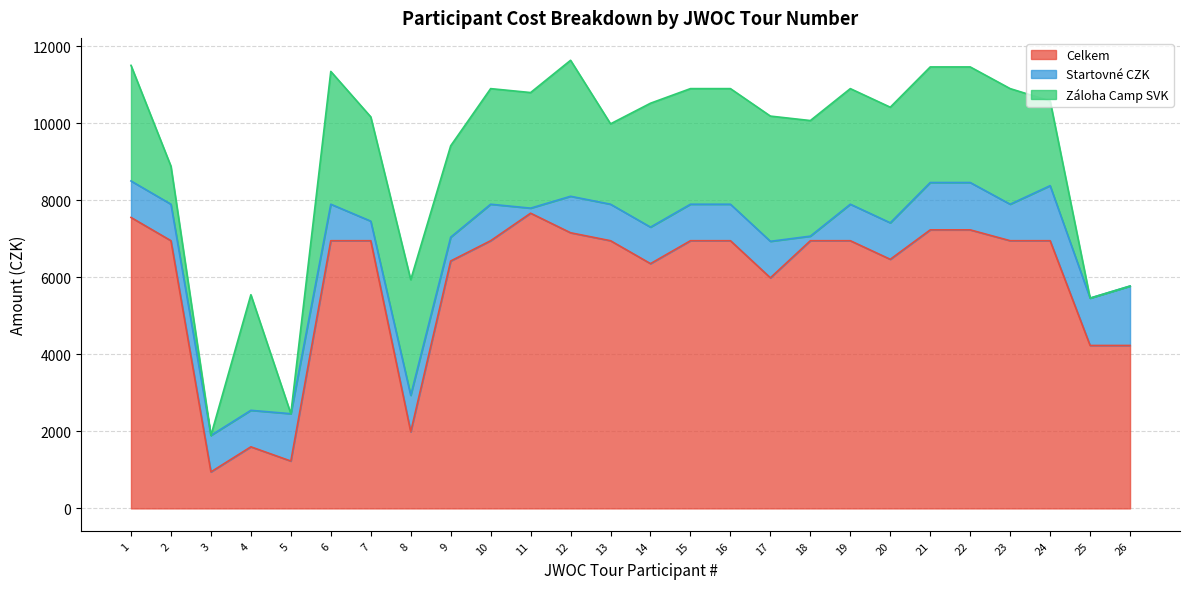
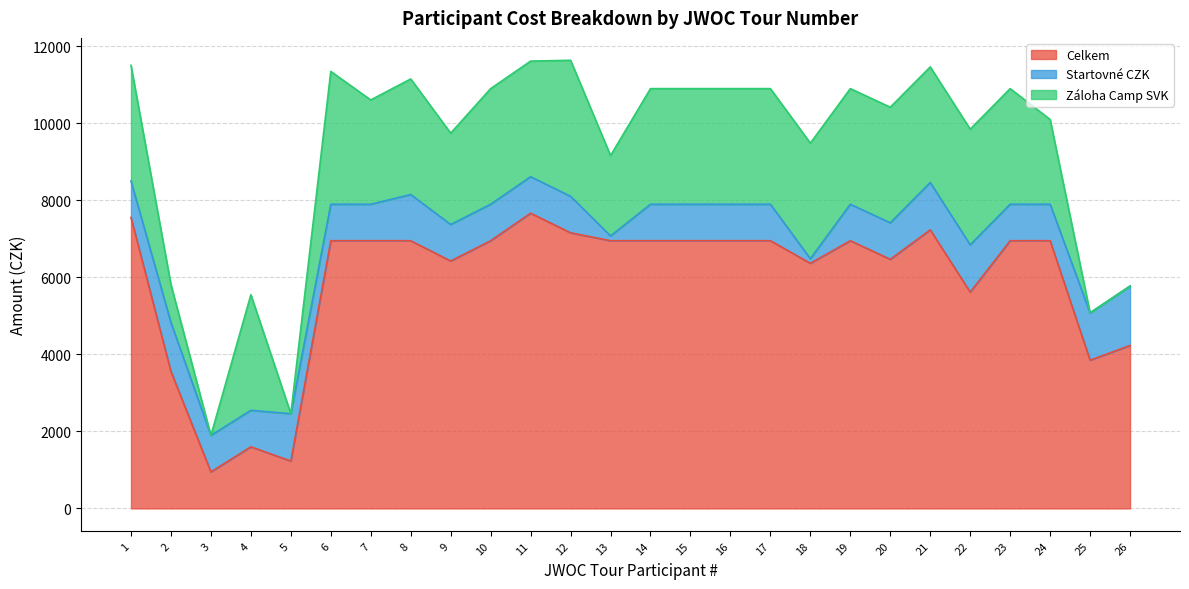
  {
    "Celkem": {
      "1": 7600,
-     "2": 6900,
+     "2": 3600,
      "3": 900,
      "4": 1600,
      "5": 1200,
      "6": 6900,
      "7": 6900,
-     "8": 2000,
+     "8": 6900,
      "9": 6400,
      "10": 6900,
      "11": 7700,
      "12": 7200,
      "13": 6900,
-     "14": 6400,
+     "14": 6900,
      "15": 6900,
      "16": 6900,
-     "17": 6000,
-     "18": 6900,
+     "17": 6900,
+     "18": 6400,
      "19": 6900,
      "20": 6500,
      "21": 7200,
-     "22": 7200,
+     "22": 5600,
      "23": 6900,
      "24": 6900,
-     "25": 4200,
+     "25": 3800,
      "26": 4200
    },
    "Startovné CZK": {
      "1": 900,
-     "2": 900,
+     "2": 1300,
      "4": 900,
      "6": 900,
-     "7": 500,
-     "8": 900,
-     "9": 600,
+     "7": 900,
+     "8": 1200,
+     "9": 900,
      "10": 900,
-     "11": 100,
+     "11": 900,
      "12": 900,
-     "13": 900,
+     "13": 100,
      "14": 900,
      "15": 900,
      "16": 900,
      "17": 900,
      "18": 100,
      "19": 900,
      "20": 900,
      "21": 1200,
      "22": 1200,
      "23": 900,
-     "24": 1400
+     "24": 900
    },
    "Záloha Camp SVK": {
      "1": 3000,
      "2": 1000,
      "4": 3000,
      "6": 3400,
      "7": 2700,
      "8": 3000,
      "9": 2400,
      "10": 3000,
      "11": 3000,
      "12": 3500,
      "13": 2100,
-     "14": 3200,
+     "14": 3000,
      "15": 3000,
      "16": 3000,
-     "17": 3300,
+     "17": 3000,
      "18": 3000,
      "19": 3000,
      "20": 3000,
      "21": 3000,
      "22": 3000,
      "23": 3000
    }
  }
